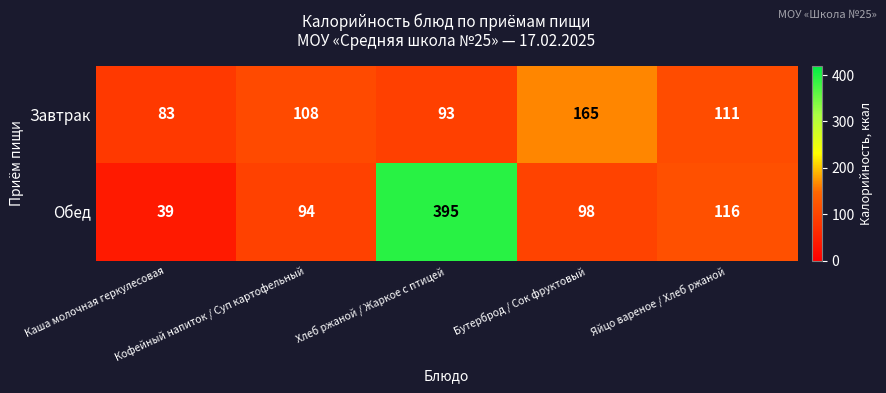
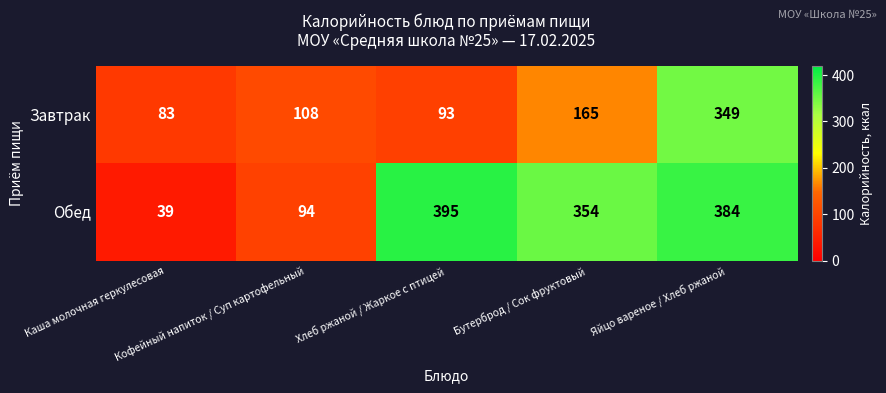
  {
    "Завтрак": {
      "Каша молочная геркулесовая": 83,
      "Кофейный напиток / Суп картофельный": 108,
      "Хлеб ржаной / Жаркое с птицей": 93,
      "Бутерброд / Сок фруктовый": 165,
-     "Яйцо вареное / Хлеб ржаной": 111
+     "Яйцо вареное / Хлеб ржаной": 349
    },
    "Обед": {
      "Каша молочная геркулесовая": 39,
      "Кофейный напиток / Суп картофельный": 94,
      "Хлеб ржаной / Жаркое с птицей": 395,
-     "Бутерброд / Сок фруктовый": 98,
-     "Яйцо вареное / Хлеб ржаной": 116
+     "Бутерброд / Сок фруктовый": 354,
+     "Яйцо вареное / Хлеб ржаной": 384
    }
  }
